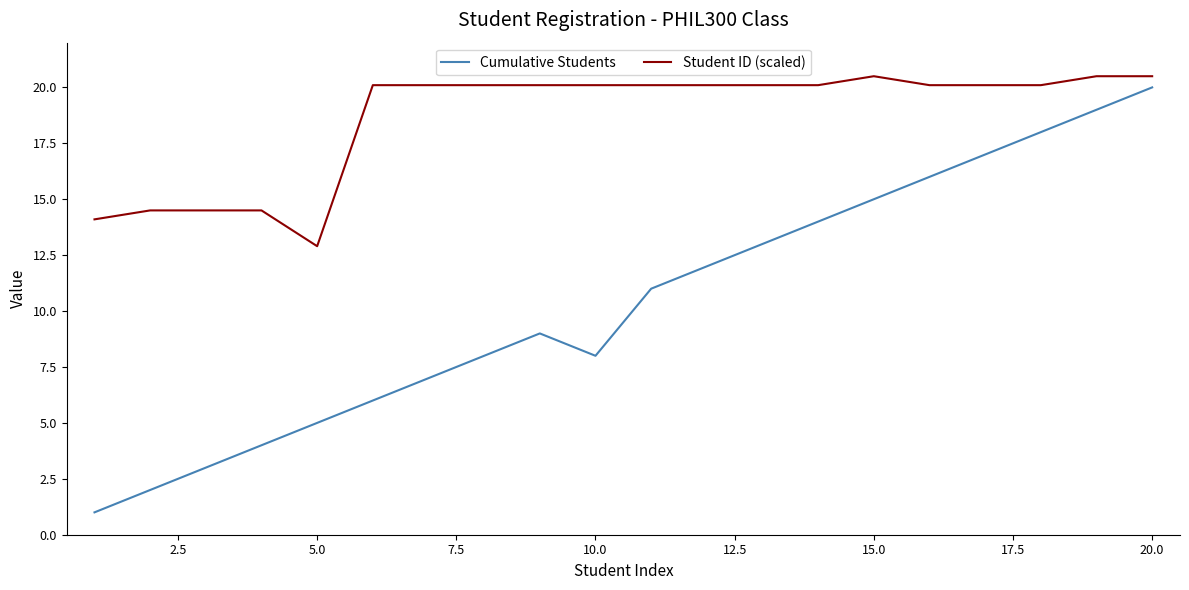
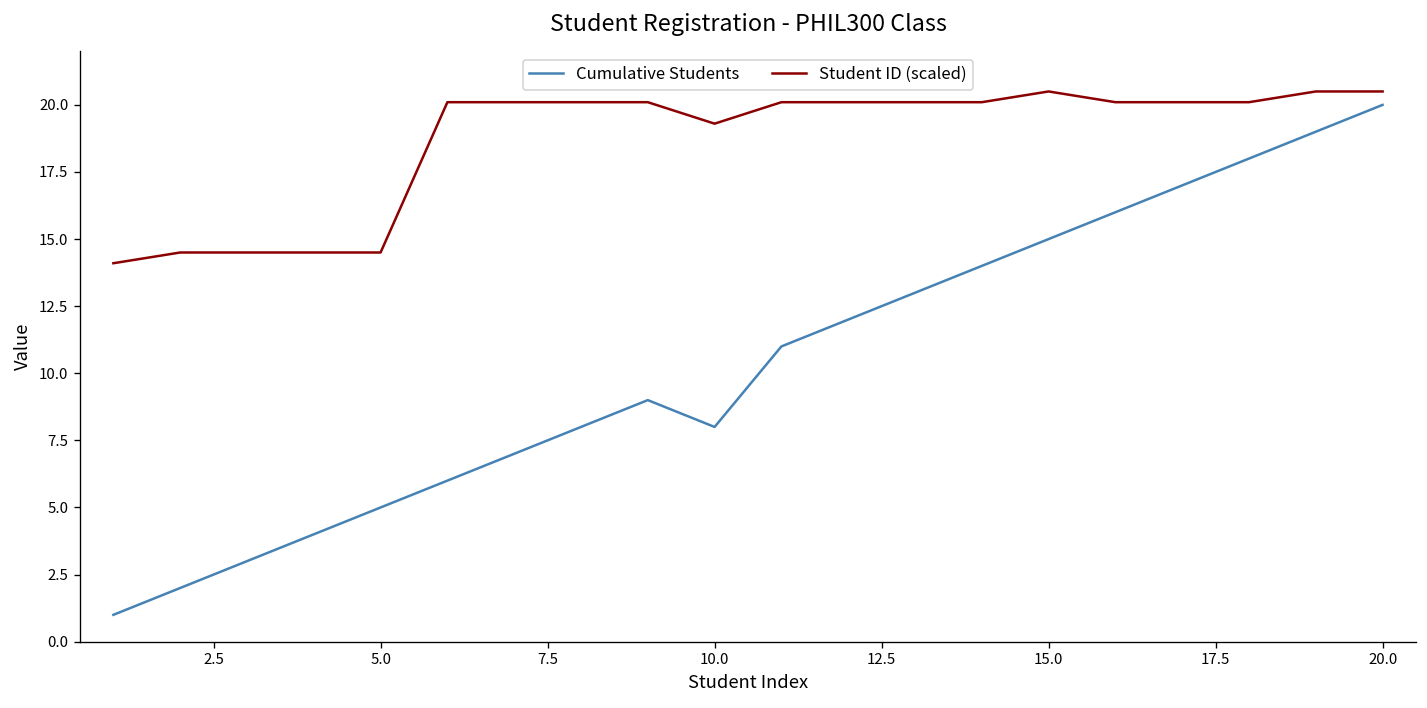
  {
    "Cumulative Students": {
      "5.0": 5.0,
      "10.0": 8.0,
      "15.0": 15.0,
      "20.0": 20.0
    },
    "Student ID (scaled)": {
-     "5.0": 12.9,
-     "10.0": 20.1,
+     "5.0": 14.5,
+     "10.0": 19.3,
      "15.0": 20.5,
      "20.0": 20.5
    }
  }
